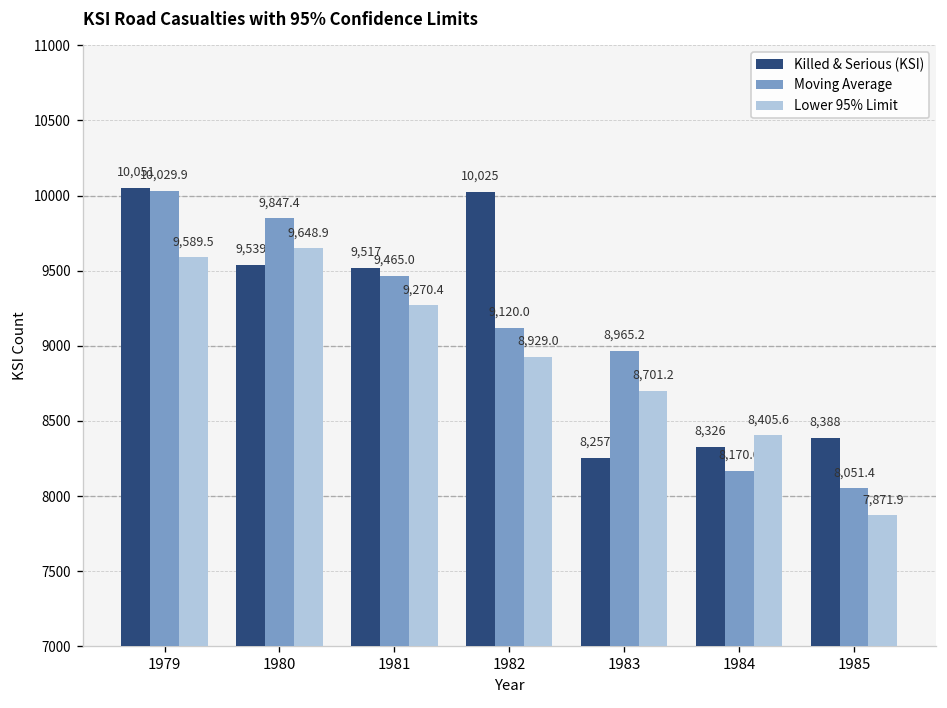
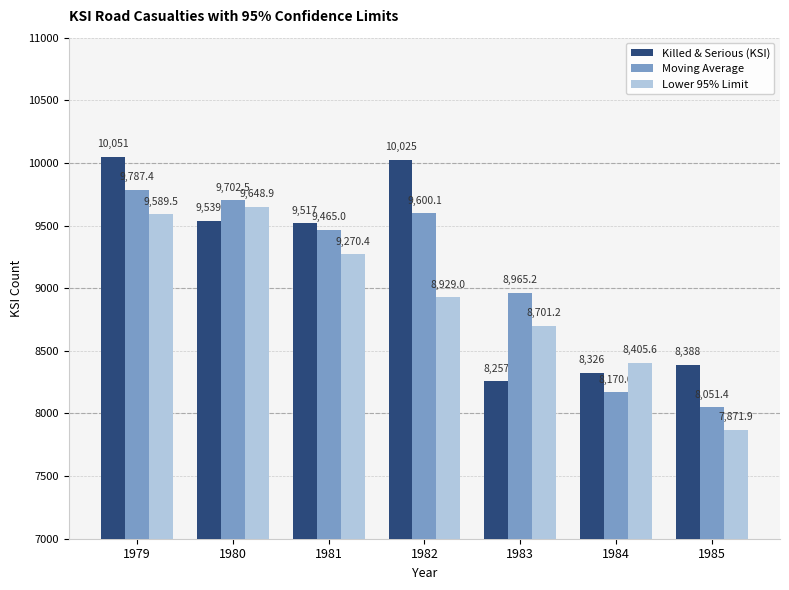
  {
    "Killed & Serious (KSI)": {
      "1980": "9,539",
      "1981": "9,517",
      "1982": "10,025",
      "1983": "8,257",
      "1984": "8,326",
      "1985": "8,388"
    },
    "Moving Average": {
-     "1979": "10,029.9",
-     "1980": "9,847.4",
+     "1979": "9,787.4",
+     "1980": "9,702.5",
      "1981": "9,465.0",
-     "1982": "9,120.0",
+     "1982": "9,600.1",
      "1983": "8,965.2",
      "1984": "8,170.0",
      "1985": "8,051.4"
    },
    "Lower 95% Limit": {
      "1979": "9,589.5",
      "1980": "9,648.9",
      "1981": "9,270.4",
      "1982": "8,929.0",
      "1983": "8,701.2",
      "1984": "8,405.6",
      "1985": "7,871.9"
    }
  }
